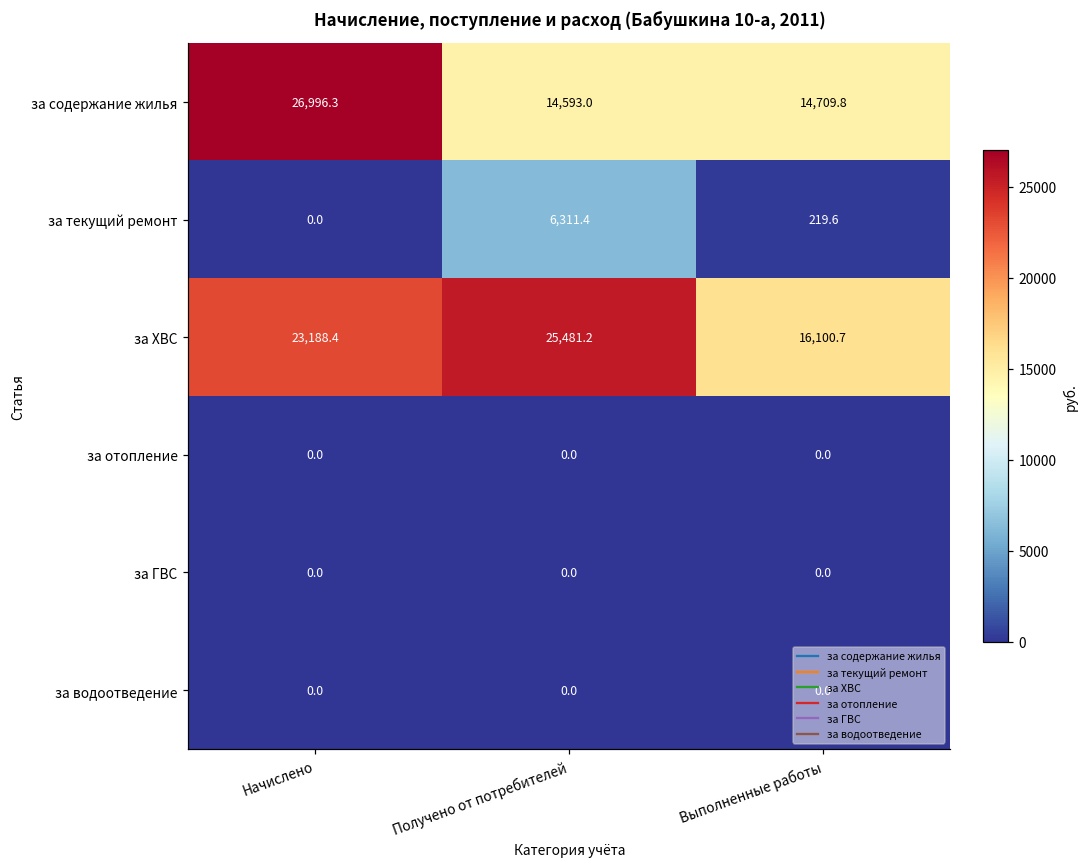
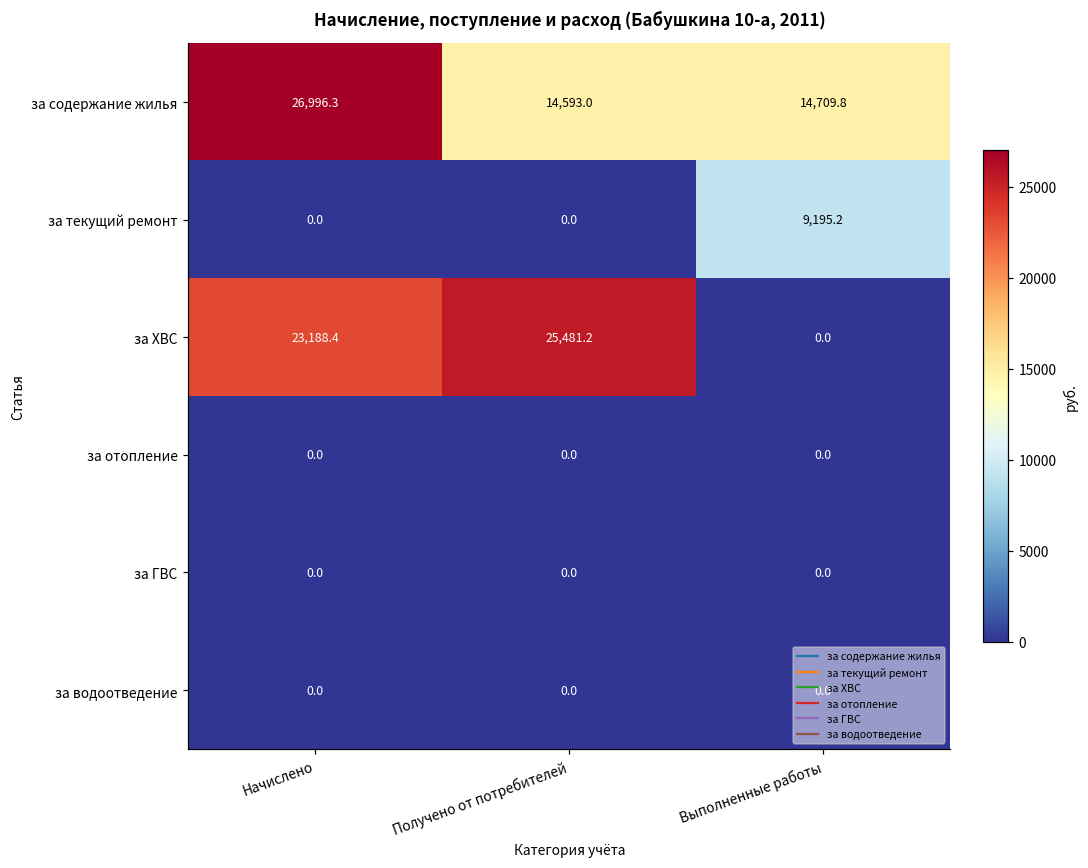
  {
    "за содержание жилья": {
      "Начислено": "26,996.3",
      "Получено от потребителей": "14,593.0",
      "Выполненные работы": "14,709.8"
    },
    "за текущий ремонт": {
      "Начислено": "0.0",
-     "Получено от потребителей": "6,311.4",
-     "Выполненные работы": "219.6"
+     "Получено от потребителей": "0.0",
+     "Выполненные работы": "9,195.2"
    },
    "за ХВС": {
      "Начислено": "23,188.4",
      "Получено от потребителей": "25,481.2",
-     "Выполненные работы": "16,100.7"
+     "Выполненные работы": "0.0"
    },
    "за отопление": {
      "Начислено": "0.0",
      "Получено от потребителей": "0.0",
      "Выполненные работы": "0.0"
    },
    "за ГВС": {
      "Начислено": "0.0",
      "Получено от потребителей": "0.0",
      "Выполненные работы": "0.0"
    },
    "за водоотведение": {
      "Начислено": "0.0",
      "Получено от потребителей": "0.0"
    }
  }
